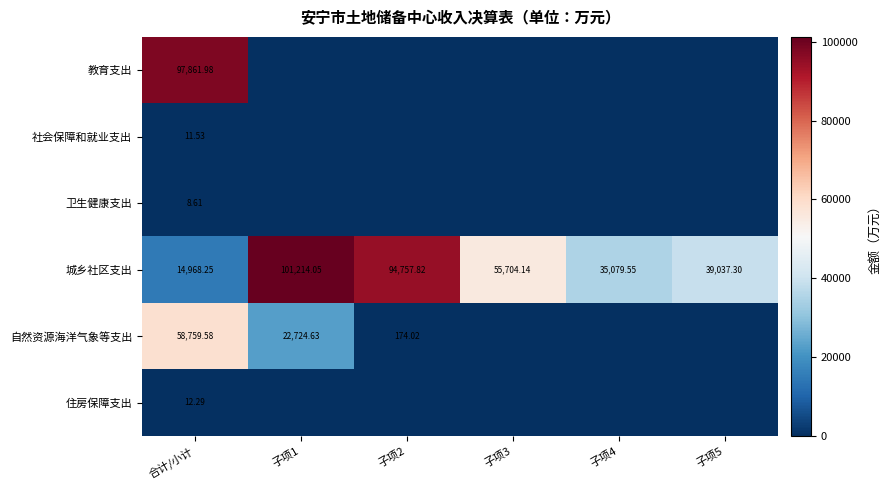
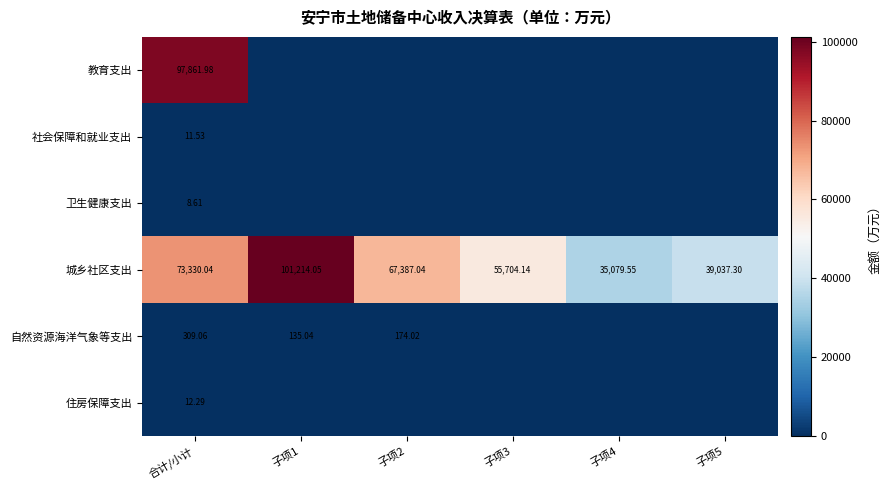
  {
    "教育支出": {
      "合计/小计": "97,861.98"
    },
    "社会保障和就业支出": {
      "合计/小计": "11.53"
    },
    "卫生健康支出": {
      "合计/小计": "8.61"
    },
    "城乡社区支出": {
-     "合计/小计": "14,968.25",
+     "合计/小计": "73,330.04",
      "子项1": "101,214.05",
-     "子项2": "94,757.82",
+     "子项2": "67,387.04",
      "子项3": "55,704.14",
      "子项4": "35,079.55",
      "子项5": "39,037.30"
    },
    "自然资源海洋气象等支出": {
-     "合计/小计": "58,759.58",
-     "子项1": "22,724.63",
+     "合计/小计": "309.06",
+     "子项1": "135.04",
      "子项2": "174.02"
    },
    "住房保障支出": {
      "合计/小计": "12.29"
    }
  }
